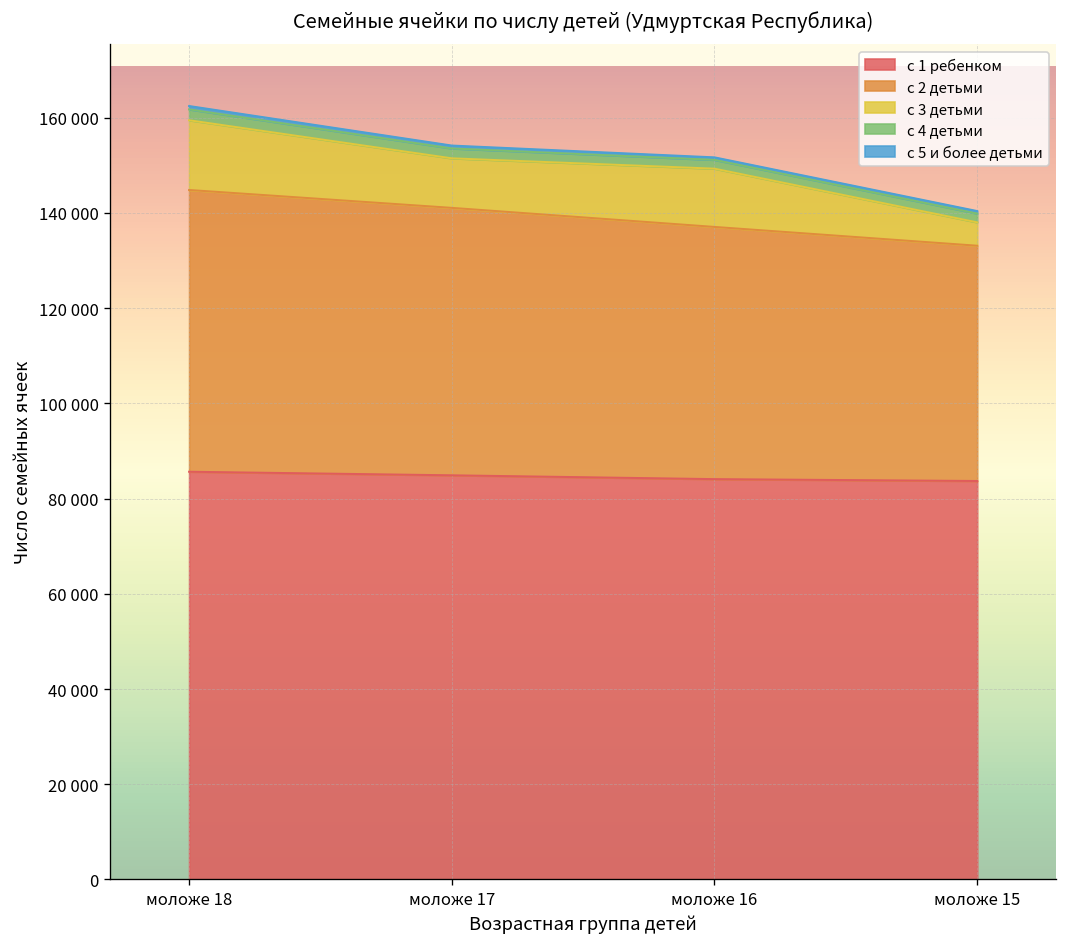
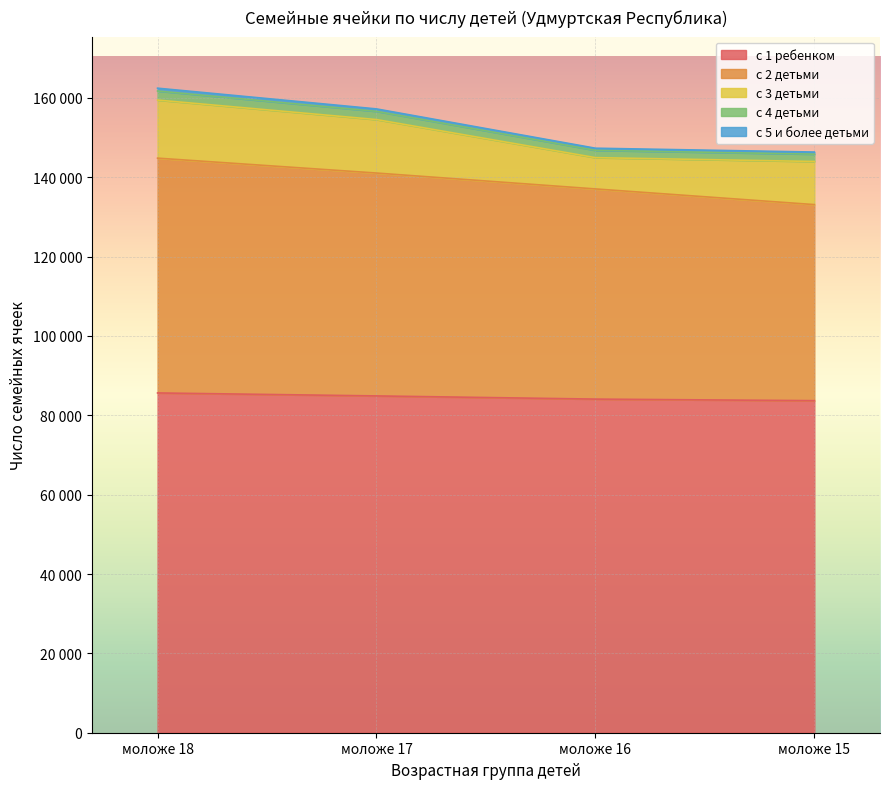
  {
    "с 3 детьми": {
      "моложе 18": 15000,
-     "моложе 17": 10000,
-     "моложе 16": 12000,
-     "моложе 15": 5000
+     "моложе 17": 13000,
+     "моложе 16": 8000,
+     "моложе 15": 11000
    },
    "с 4 детьми": {
      "моложе 18": 2000
    },
    "с 5 и более детьми": {
      "моложе 18": 1000
    }
  }
